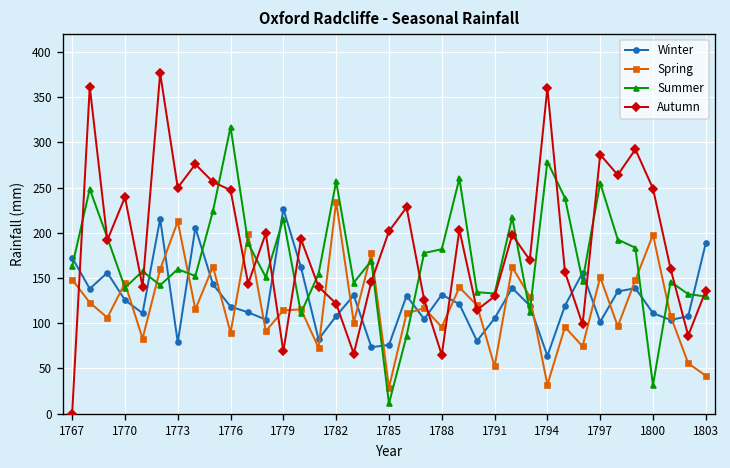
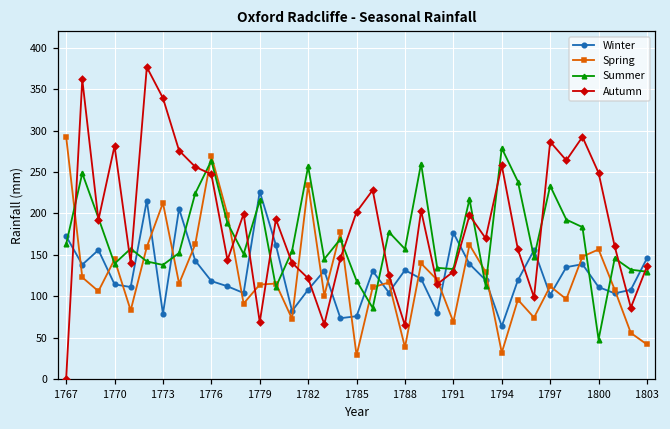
  {
    "Winter": {
      "1767": 170,
-     "1770": 130,
+     "1770": 110,
      "1773": 80,
      "1776": 120,
      "1779": 230,
      "1782": 110,
      "1785": 80,
      "1788": 130,
-     "1791": 110,
+     "1791": 180,
      "1794": 60,
      "1797": 100,
      "1800": 110,
-     "1803": 190
+     "1803": 150
    },
    "Spring": {
-     "1767": 150,
+     "1767": 290,
      "1770": 140,
      "1773": 210,
-     "1776": 90,
+     "1776": 270,
      "1779": 110,
      "1782": 230,
      "1785": 30,
-     "1788": 100,
-     "1791": 50,
+     "1788": 40,
+     "1791": 70,
      "1794": 30,
-     "1797": 150,
-     "1800": 200,
+     "1797": 110,
+     "1800": 160,
      "1803": 40
    },
    "Summer": {
      "1767": 160,
      "1770": 140,
-     "1773": 160,
-     "1776": 320,
+     "1773": 140,
+     "1776": 260,
      "1779": 220,
      "1782": 260,
-     "1785": 10,
-     "1788": 180,
+     "1785": 120,
+     "1788": 160,
      "1794": 280,
-     "1797": 260,
-     "1800": 30,
+     "1797": 230,
+     "1800": 50,
      "1803": 130
    },
    "Autumn": {
      "1767": 0,
-     "1770": 240,
-     "1773": 250,
+     "1770": 280,
+     "1773": 340,
      "1776": 250,
      "1779": 70,
      "1782": 120,
      "1785": 200,
      "1788": 60,
-     "1794": 360,
+     "1794": 260,
      "1797": 290,
      "1800": 250,
      "1803": 140
    }
  }
